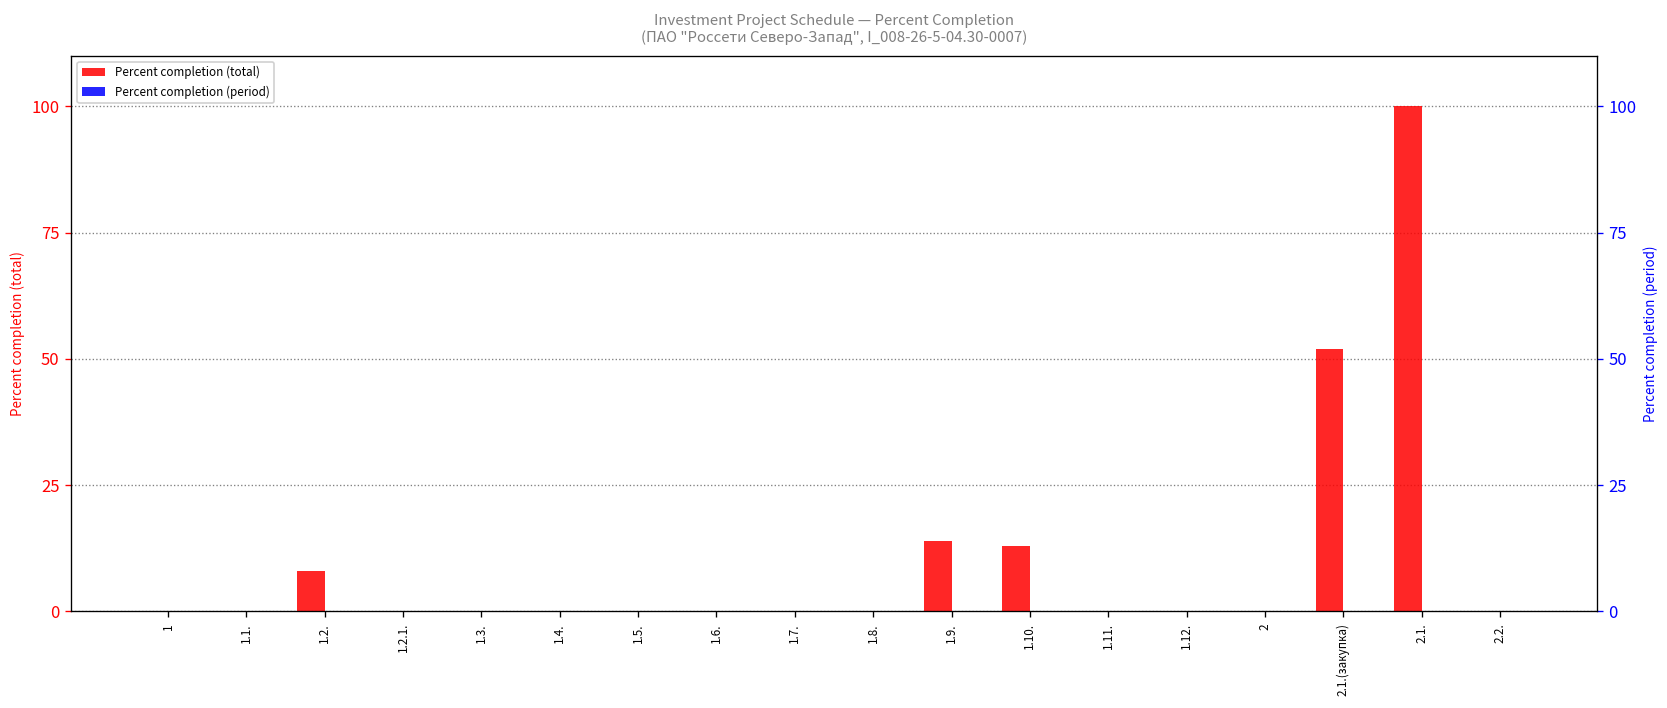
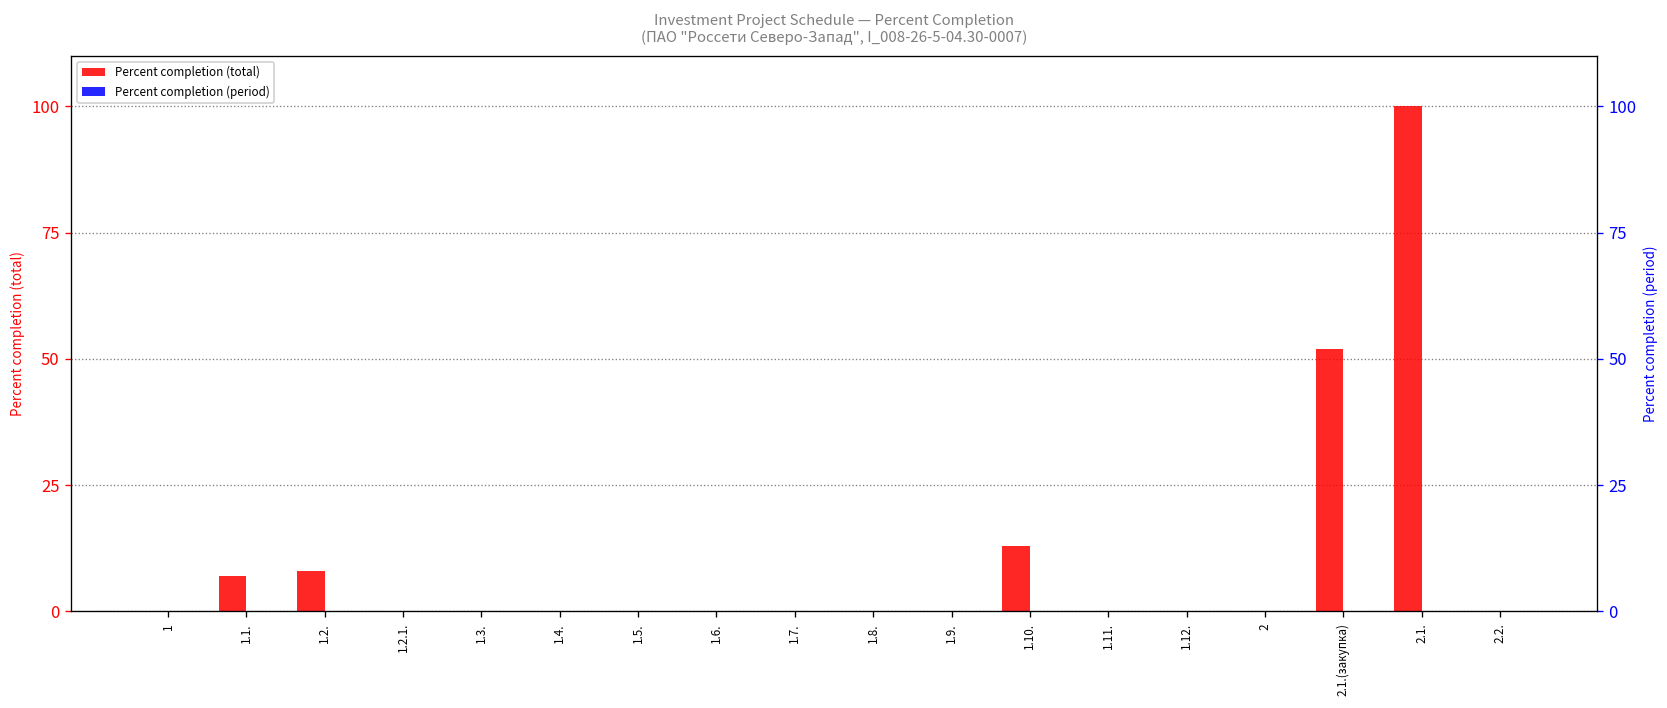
  {
    "Percent completion (total)": {
      "1": 0,
-     "1.1.": 0,
+     "1.1.": 7,
      "1.2.": 8,
      "1.2.1.": 0,
      "1.3.": 0,
      "1.4.": 0,
      "1.5.": 0,
      "1.6.": 0,
      "1.7.": 0,
      "1.8.": 0,
-     "1.9.": 14,
+     "1.9.": 0,
      "1.10.": 13,
      "1.11.": 0,
      "1.12.": 0,
      "2": 0,
      "2.1.(закупка)": 52,
      "2.1.": 100,
      "2.2.": 0
    },
    "Percent completion (period)": {
      "1": 0,
      "1.1.": 0,
      "1.2.": 0,
      "1.2.1.": 0,
      "1.3.": 0,
      "1.4.": 0,
      "1.5.": 0,
      "1.6.": 0,
      "1.7.": 0,
      "1.8.": 0,
      "1.9.": 0,
      "1.10.": 0,
      "1.11.": 0,
      "1.12.": 0,
      "2": 0,
      "2.1.(закупка)": 0,
      "2.1.": 0,
      "2.2.": 0
    }
  }
